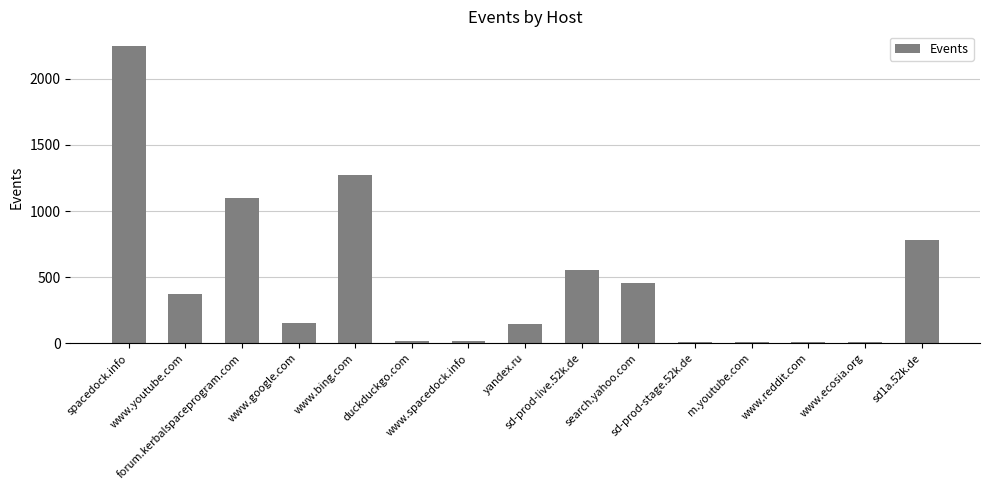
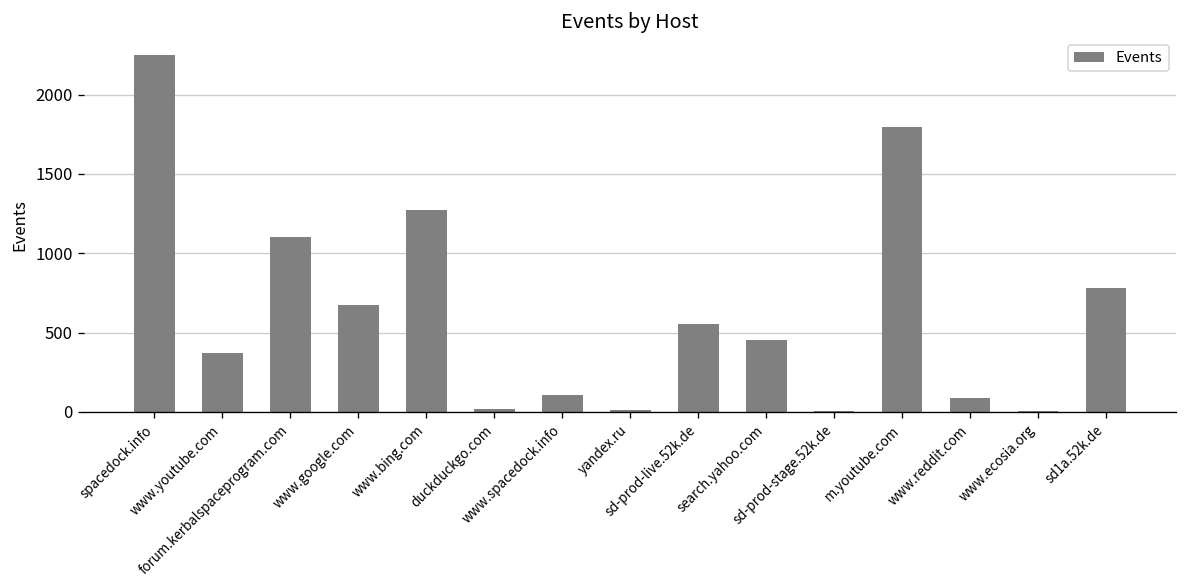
  {
    "spacedock.info": 2250,
    "www.youtube.com": 370,
    "forum.kerbalspaceprogram.com": 1100,
-   "www.google.com": 150,
+   "www.google.com": 670,
    "www.bing.com": 1280,
    "duckduckgo.com": 20,
-   "www.spacedock.info": 20,
-   "yandex.ru": 150,
+   "www.spacedock.info": 100,
+   "yandex.ru": 10,
    "sd-prod-live.52k.de": 560,
    "search.yahoo.com": 450,
-   "m.youtube.com": 10,
-   "www.reddit.com": 10,
+   "m.youtube.com": 1790,
+   "www.reddit.com": 90,
    "sd1a.52k.de": 780
  }
